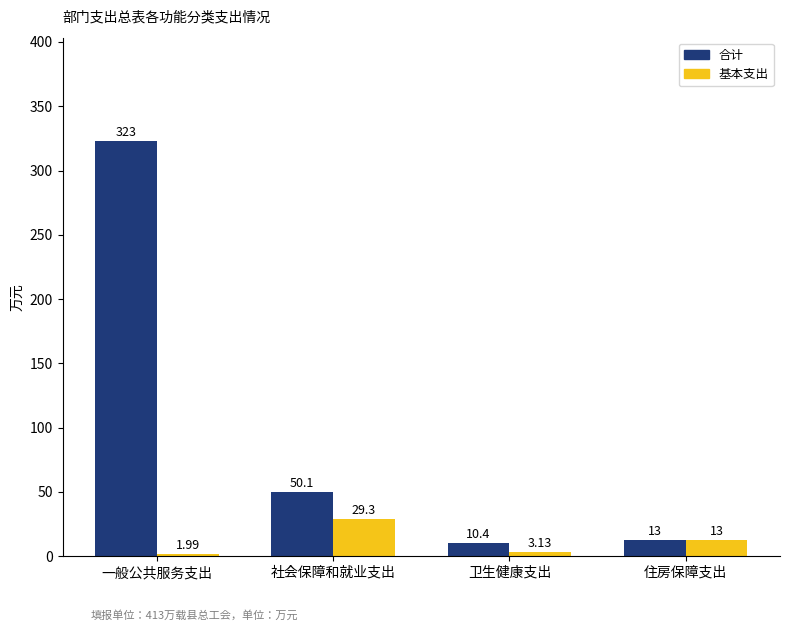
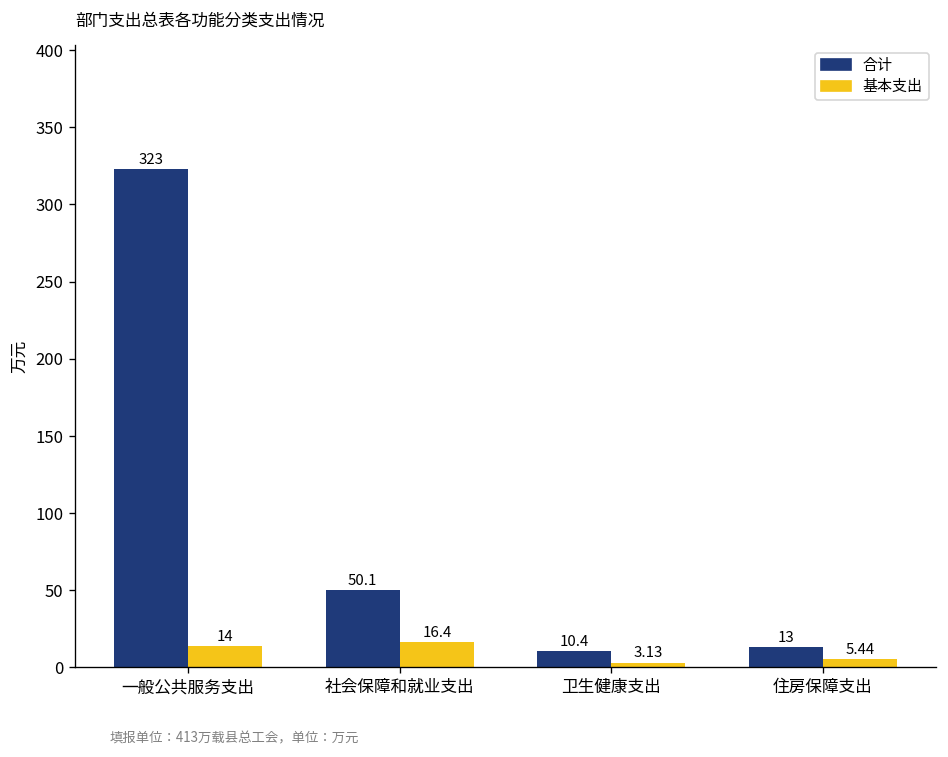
  {
    "合计": {
      "一般公共服务支出": 323,
      "社会保障和就业支出": 50.1,
      "卫生健康支出": 10.4,
      "住房保障支出": 13
    },
    "基本支出": {
-     "一般公共服务支出": 1.99,
-     "社会保障和就业支出": 29.3,
+     "一般公共服务支出": 14,
+     "社会保障和就业支出": 16.4,
      "卫生健康支出": 3.13,
-     "住房保障支出": 13
+     "住房保障支出": 5.44
    }
  }
